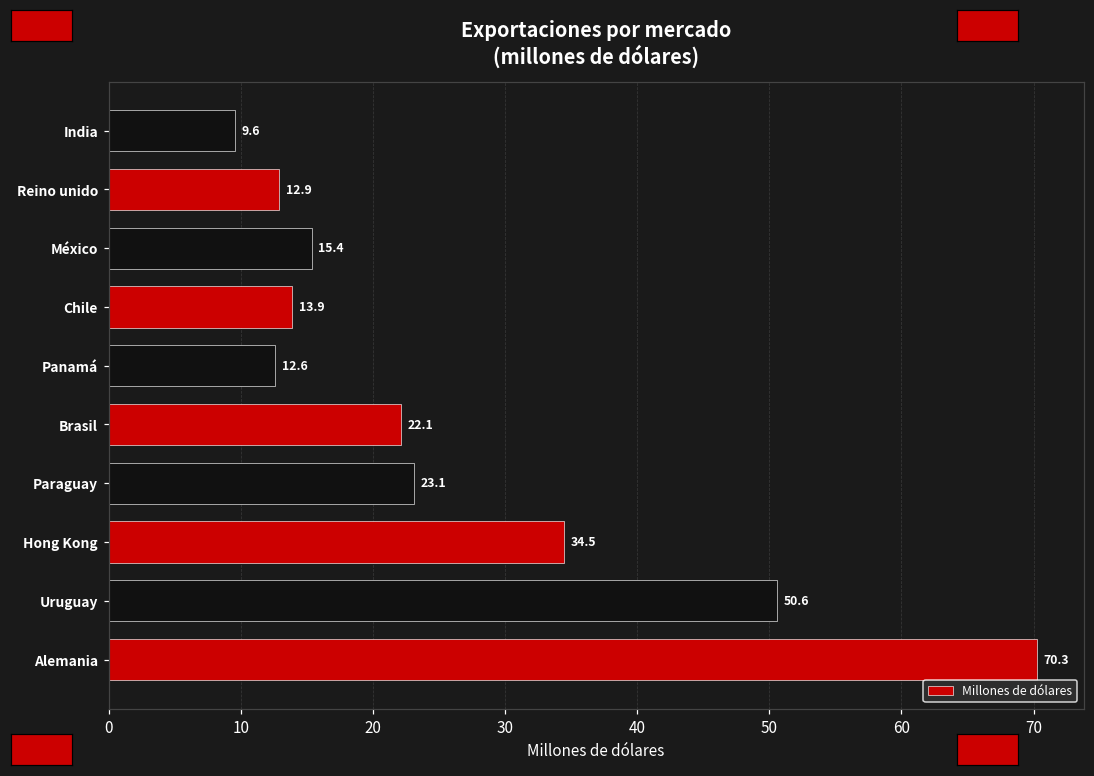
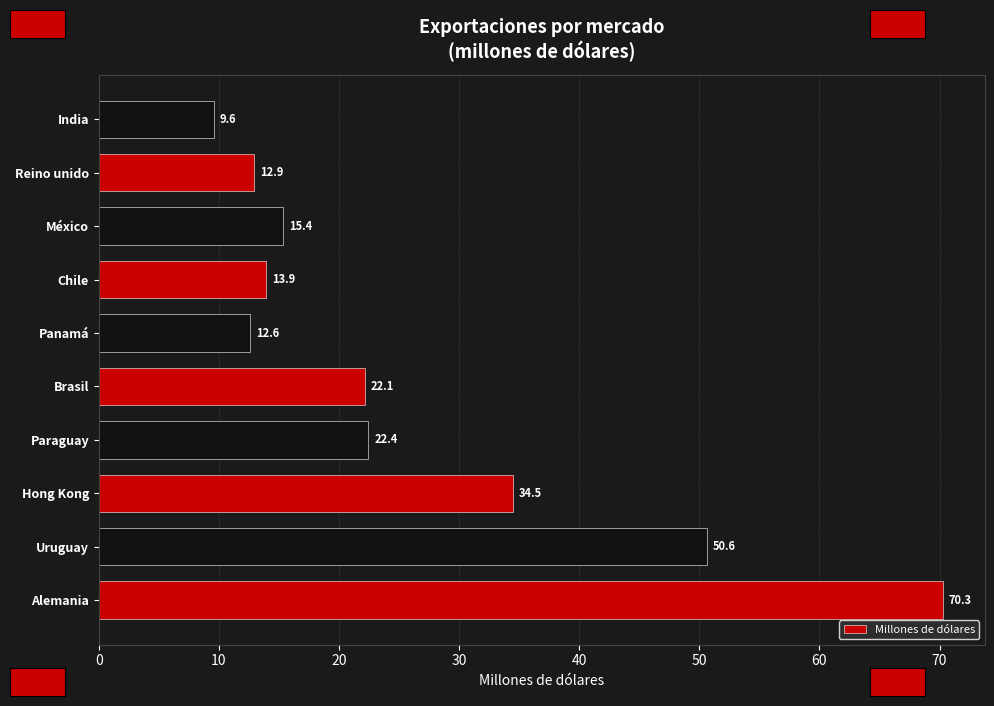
  {
    "India": 9.6,
    "Reino unido": 12.9,
    "México": 15.4,
    "Chile": 13.9,
    "Panamá": 12.6,
    "Brasil": 22.1,
-   "Paraguay": 23.1,
+   "Paraguay": 22.4,
    "Hong Kong": 34.5,
    "Uruguay": 50.6,
    "Alemania": 70.3
  }
